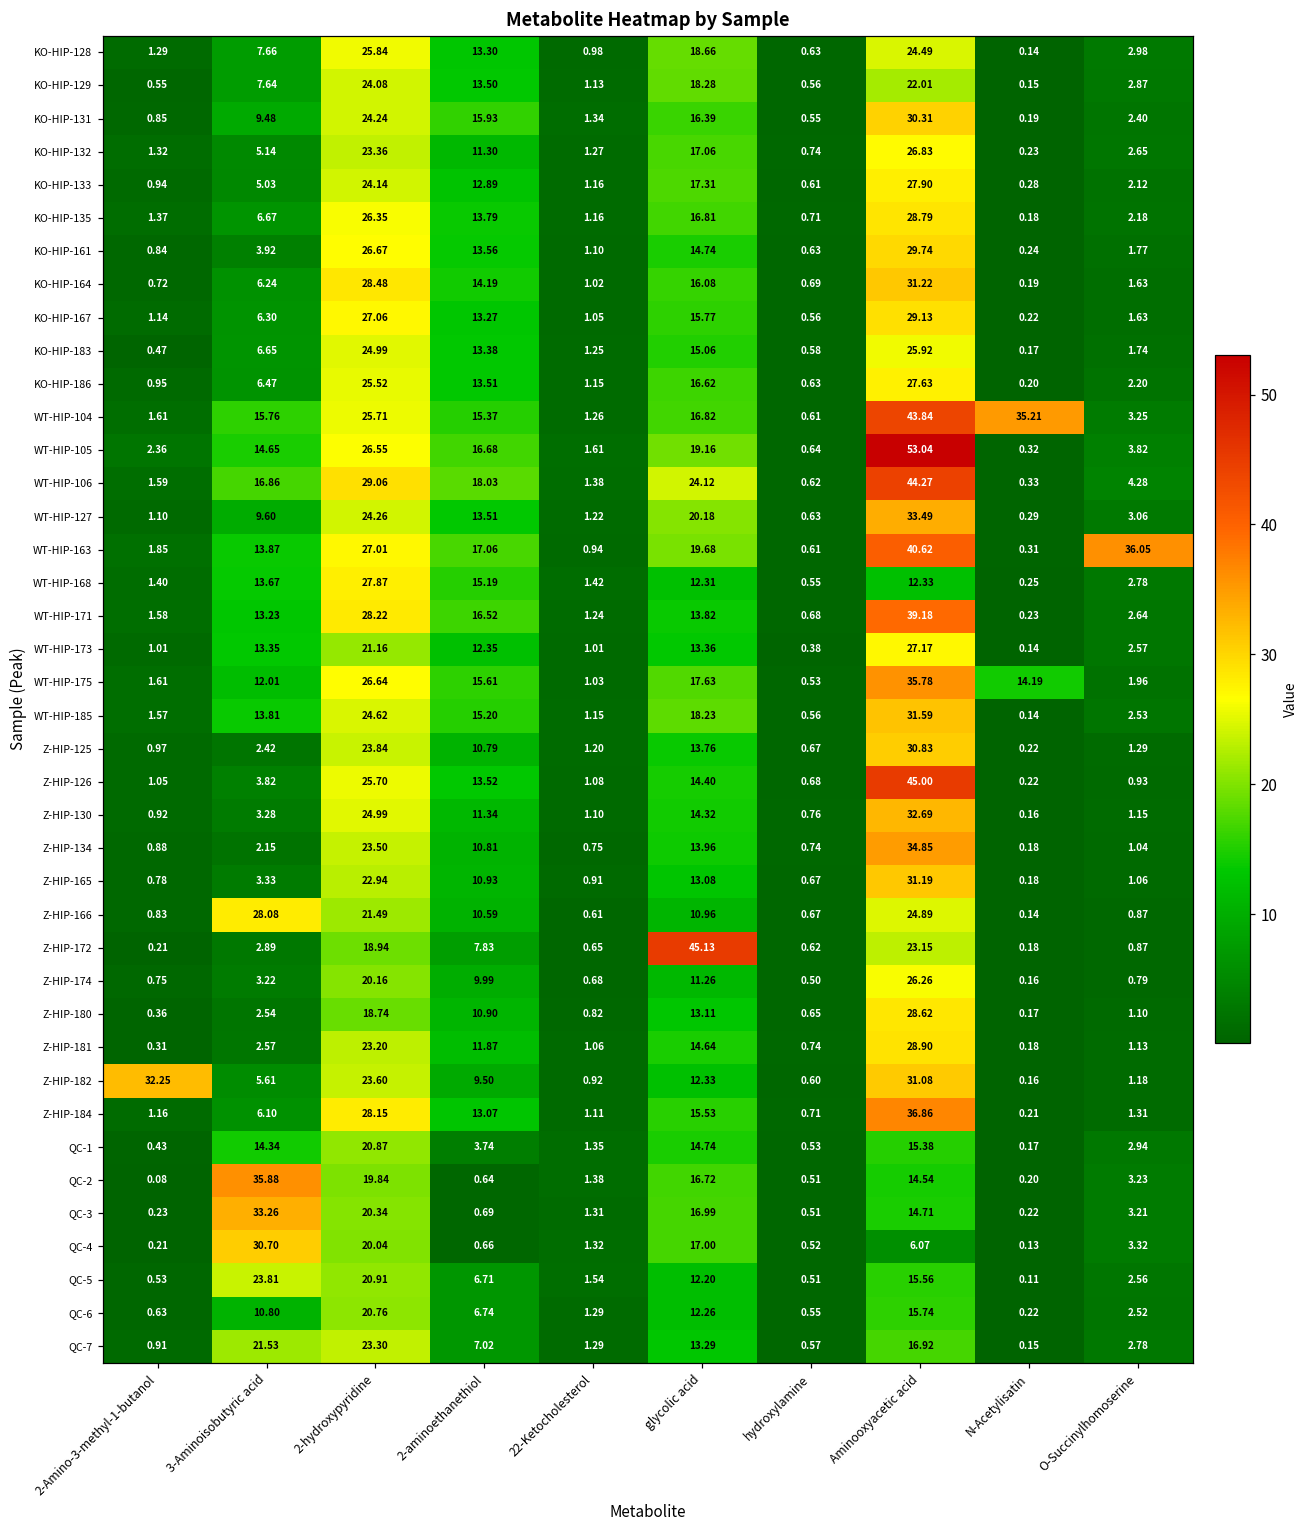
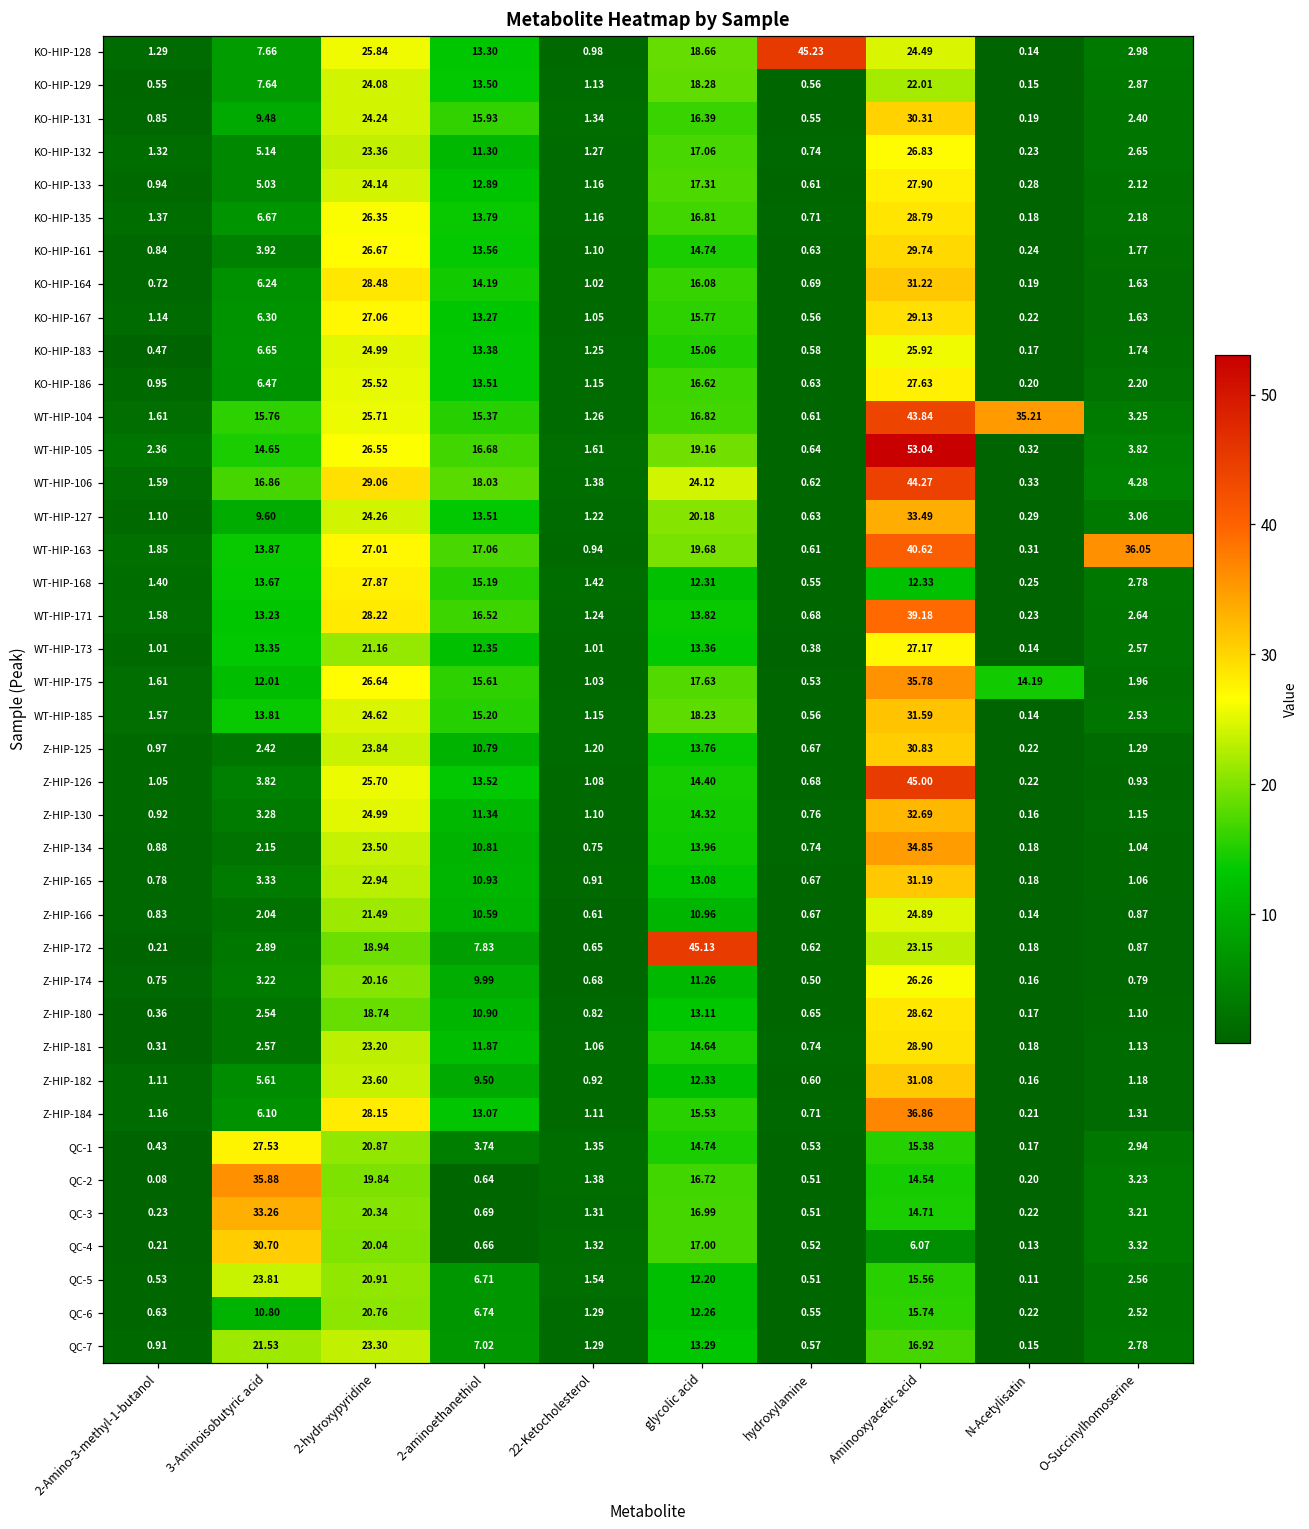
  {
    "KO-HIP-128": {
      "2-Amino-3-methyl-1-butanol": 1.29,
      "3-Aminoisobutyric acid": 7.66,
      "2-hydroxypyridine": 25.84,
      "2-aminoethanethiol": 13.30,
      "22-Ketocholesterol": 0.98,
      "glycolic acid": 18.66,
-     "hydroxylamine": 0.63,
+     "hydroxylamine": 45.23,
      "Aminooxyacetic acid": 24.49,
      "N-Acetylisatin": 0.14,
      "O-Succinylhomoserine": 2.98
    },
    "Z-HIP-166": {
      "2-Amino-3-methyl-1-butanol": 0.83,
-     "3-Aminoisobutyric acid": 28.08,
+     "3-Aminoisobutyric acid": 2.04,
      "2-hydroxypyridine": 21.49,
      "2-aminoethanethiol": 10.59,
      "22-Ketocholesterol": 0.61,
      "glycolic acid": 10.96,
      "hydroxylamine": 0.67,
      "Aminooxyacetic acid": 24.89,
      "N-Acetylisatin": 0.14,
      "O-Succinylhomoserine": 0.87
    },
    "Z-HIP-182": {
-     "2-Amino-3-methyl-1-butanol": 32.25,
+     "2-Amino-3-methyl-1-butanol": 1.11,
      "3-Aminoisobutyric acid": 5.61,
      "2-hydroxypyridine": 23.60,
      "2-aminoethanethiol": 9.50,
      "22-Ketocholesterol": 0.92,
      "glycolic acid": 12.33,
      "hydroxylamine": 0.60,
      "Aminooxyacetic acid": 31.08,
      "N-Acetylisatin": 0.16,
      "O-Succinylhomoserine": 1.18
    },
    "QC-1": {
      "2-Amino-3-methyl-1-butanol": 0.43,
-     "3-Aminoisobutyric acid": 14.34,
+     "3-Aminoisobutyric acid": 27.53,
      "2-hydroxypyridine": 20.87,
      "2-aminoethanethiol": 3.74,
      "22-Ketocholesterol": 1.35,
      "glycolic acid": 14.74,
      "hydroxylamine": 0.53,
      "Aminooxyacetic acid": 15.38,
      "N-Acetylisatin": 0.17,
      "O-Succinylhomoserine": 2.94
    }
  }
